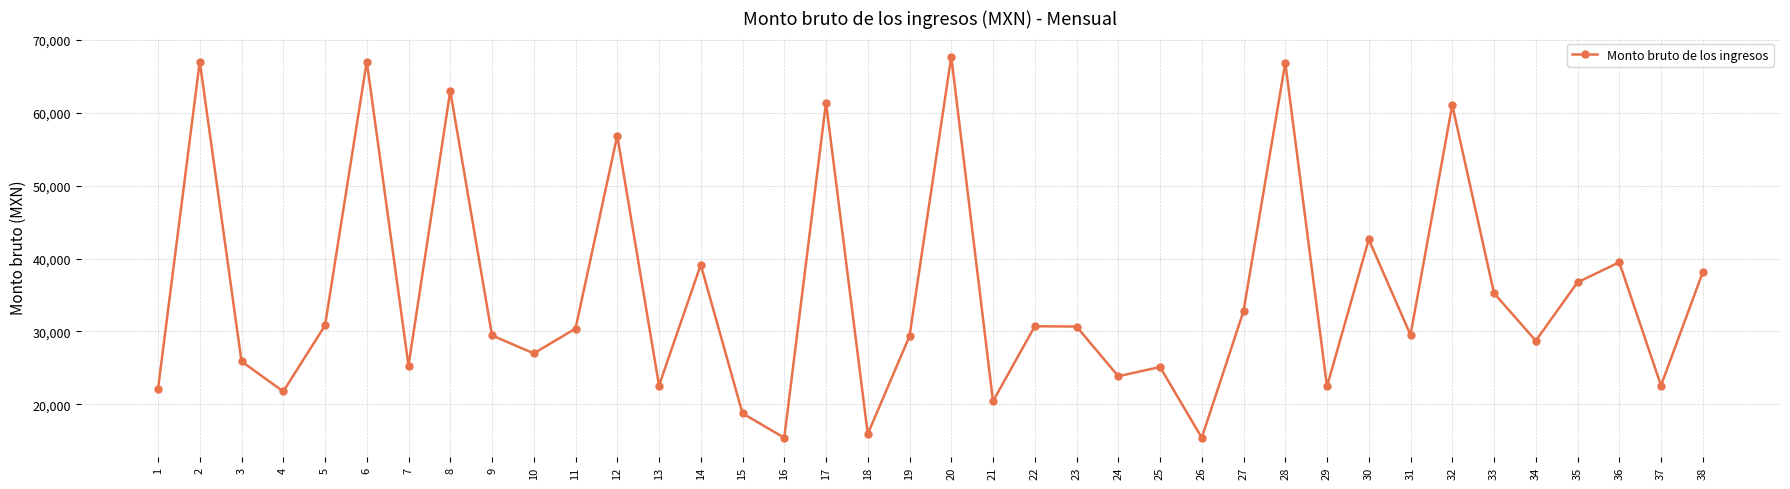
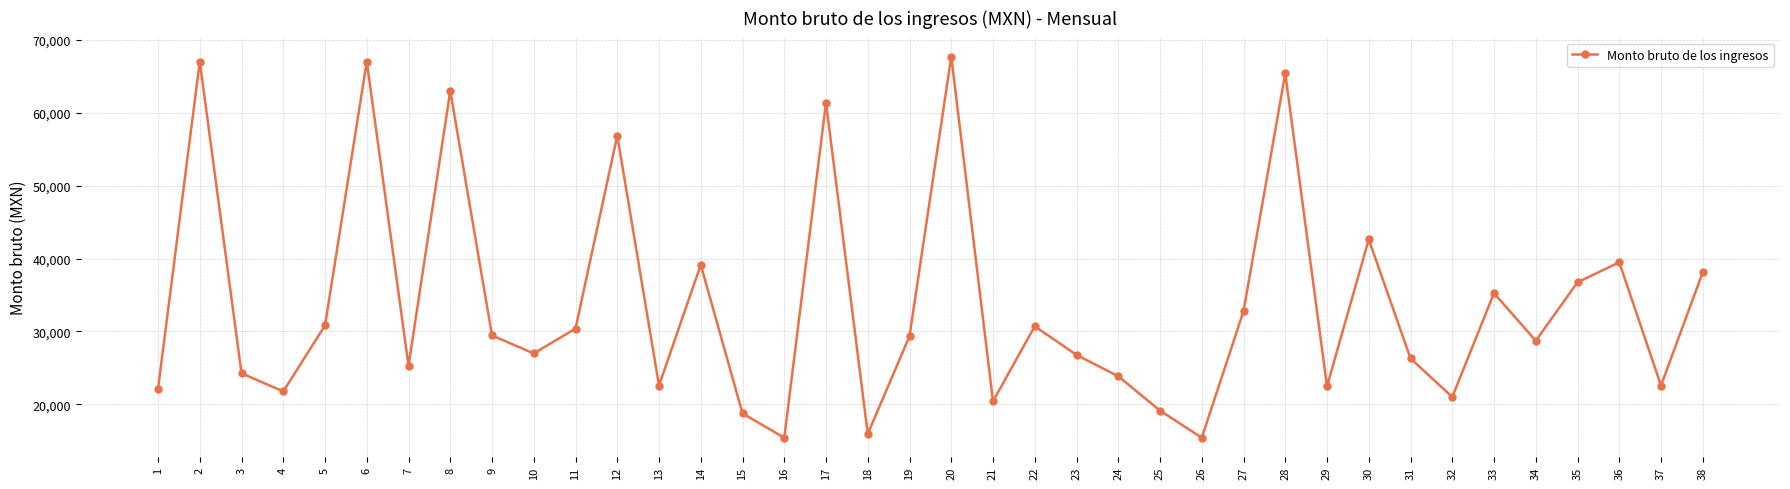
  {
    "1": "22,000",
    "2": "67,000",
-   "3": "26,000",
+   "3": "24,000",
    "4": "22,000",
    "5": "31,000",
    "6": "67,000",
    "7": "25,000",
    "8": "63,000",
    "9": "29,000",
    "10": "27,000",
    "11": "30,000",
    "12": "57,000",
    "13": "23,000",
    "14": "39,000",
    "15": "19,000",
    "16": "15,000",
    "17": "61,000",
    "18": "16,000",
    "19": "29,000",
    "20": "68,000",
    "21": "20,000",
    "22": "31,000",
-   "23": "31,000",
+   "23": "27,000",
    "24": "24,000",
-   "25": "25,000",
+   "25": "19,000",
    "26": "15,000",
    "27": "33,000",
-   "28": "67,000",
+   "28": "65,000",
    "29": "22,000",
    "30": "43,000",
-   "31": "30,000",
-   "32": "61,000",
+   "31": "26,000",
+   "32": "21,000",
    "33": "35,000",
    "34": "29,000",
    "35": "37,000",
    "36": "39,000",
    "37": "23,000",
    "38": "38,000"
  }
